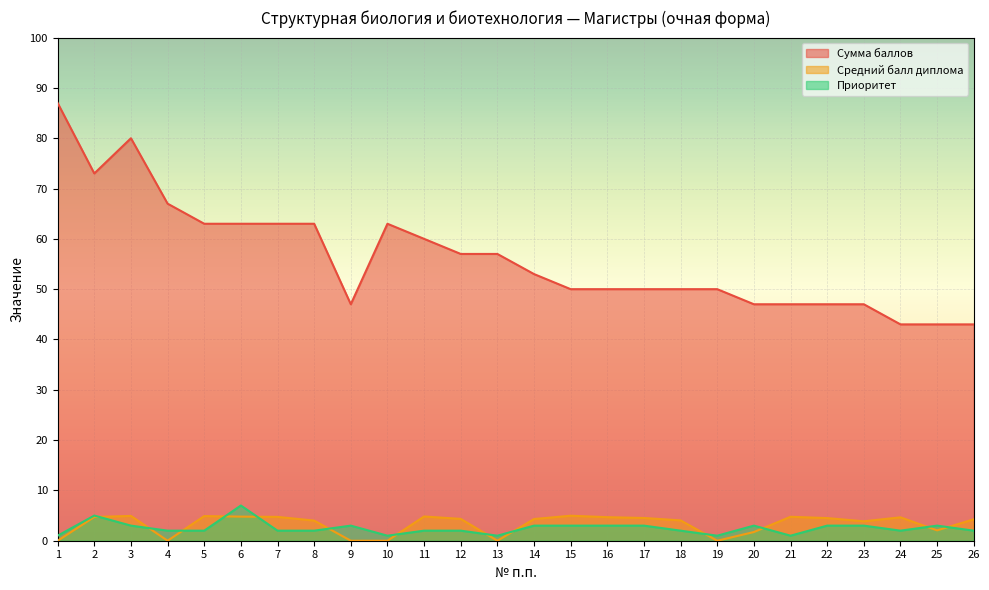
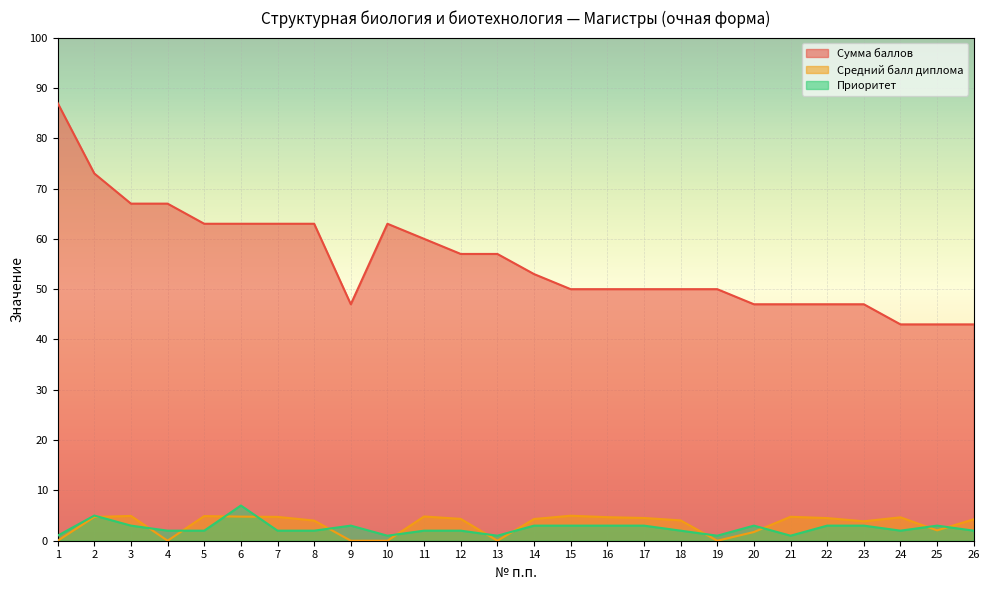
  {
    "Сумма баллов": {
      "1": 87,
      "2": 73,
-     "3": 80,
+     "3": 67,
      "4": 67,
      "5": 63,
      "6": 63,
      "7": 63,
      "8": 63,
      "9": 47,
      "10": 63,
      "11": 60,
      "12": 57,
      "13": 57,
      "14": 53,
      "15": 50,
      "16": 50,
      "17": 50,
      "18": 50,
      "19": 50,
      "20": 47,
      "21": 47,
      "22": 47,
      "23": 47,
      "24": 43,
      "25": 43,
      "26": 43
    },
    "Средний балл диплома": {
      "1": 0,
      "3": 5,
      "4": 0,
      "5": 5,
      "6": 5,
      "7": 5,
      "8": 4,
      "9": 0,
      "10": 0,
      "11": 5,
      "12": 4,
      "13": 0,
      "14": 4,
      "15": 5,
      "16": 5,
      "17": 5,
      "18": 4,
      "19": 0,
      "20": 2,
      "21": 5,
      "22": 5,
      "23": 4,
      "24": 5,
      "25": 2,
      "26": 4
    },
    "Приоритет": {
      "1": 1,
      "3": 3,
      "4": 2,
      "5": 2,
      "6": 7,
      "7": 2,
      "8": 2,
      "9": 3,
      "10": 1,
      "11": 2,
      "12": 2,
      "13": 1,
      "14": 3,
      "15": 3,
      "16": 3,
      "17": 3,
      "18": 2,
      "19": 1,
      "20": 3,
      "21": 1,
      "22": 3,
      "23": 3,
      "24": 2,
      "25": 3,
      "26": 2
    }
  }
